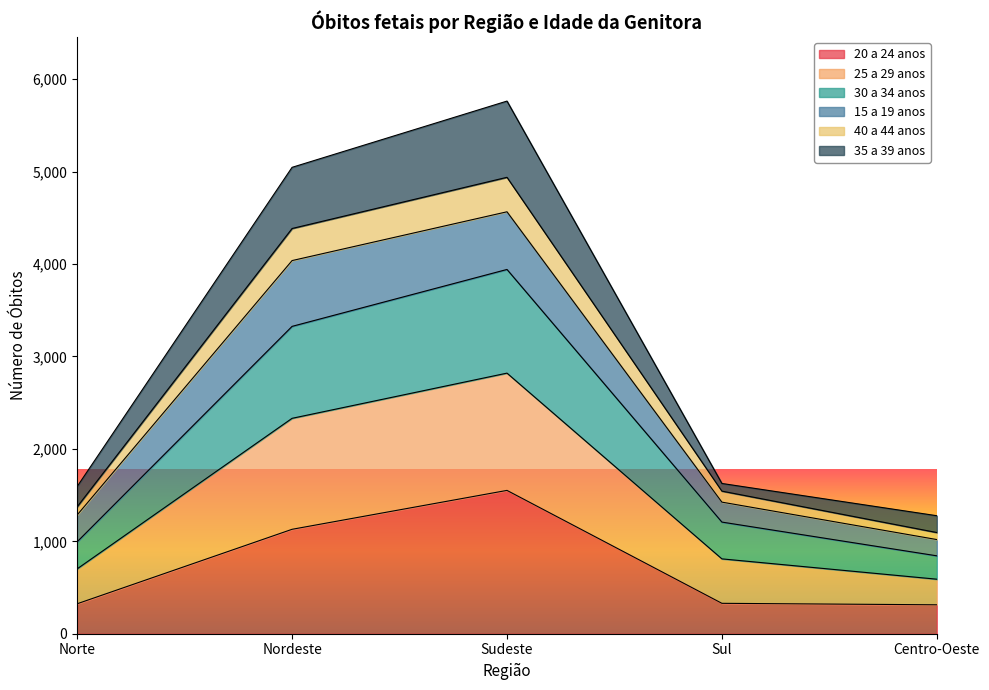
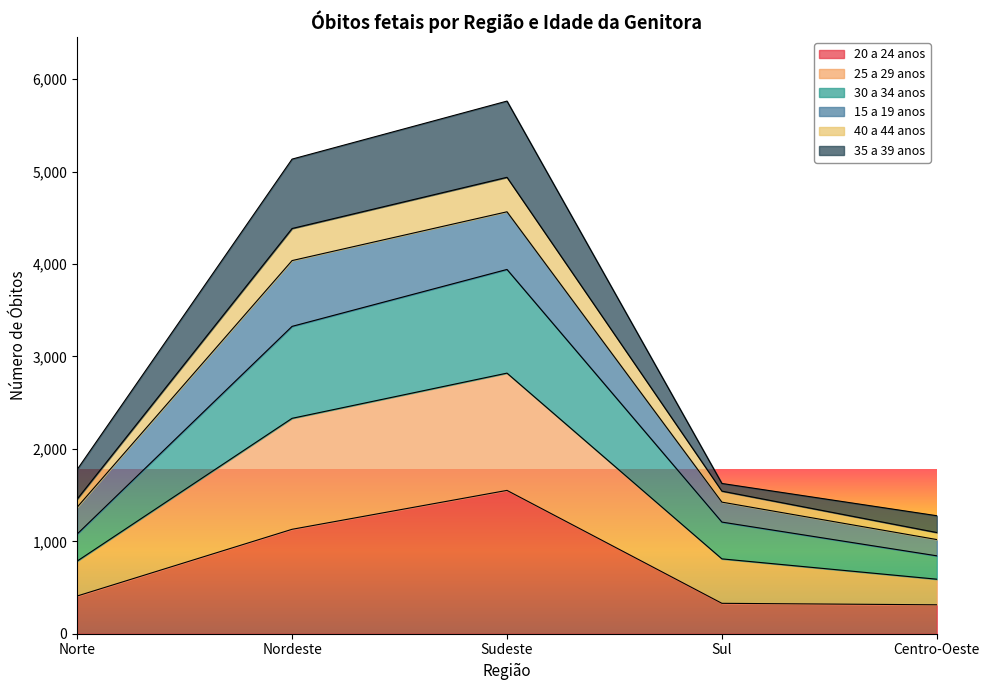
  {
    "20 a 24 anos": {
-     "Norte": "300",
+     "Norte": "400",
      "Nordeste": "1,100",
      "Sudeste": "1,600",
      "Sul": "300",
      "Centro-Oeste": "300"
    },
    "35 a 39 anos": {
-     "Norte": "200",
-     "Nordeste": "700",
+     "Norte": "300",
+     "Nordeste": "800",
      "Sudeste": "800",
      "Sul": "100",
      "Centro-Oeste": "200"
    }
  }
